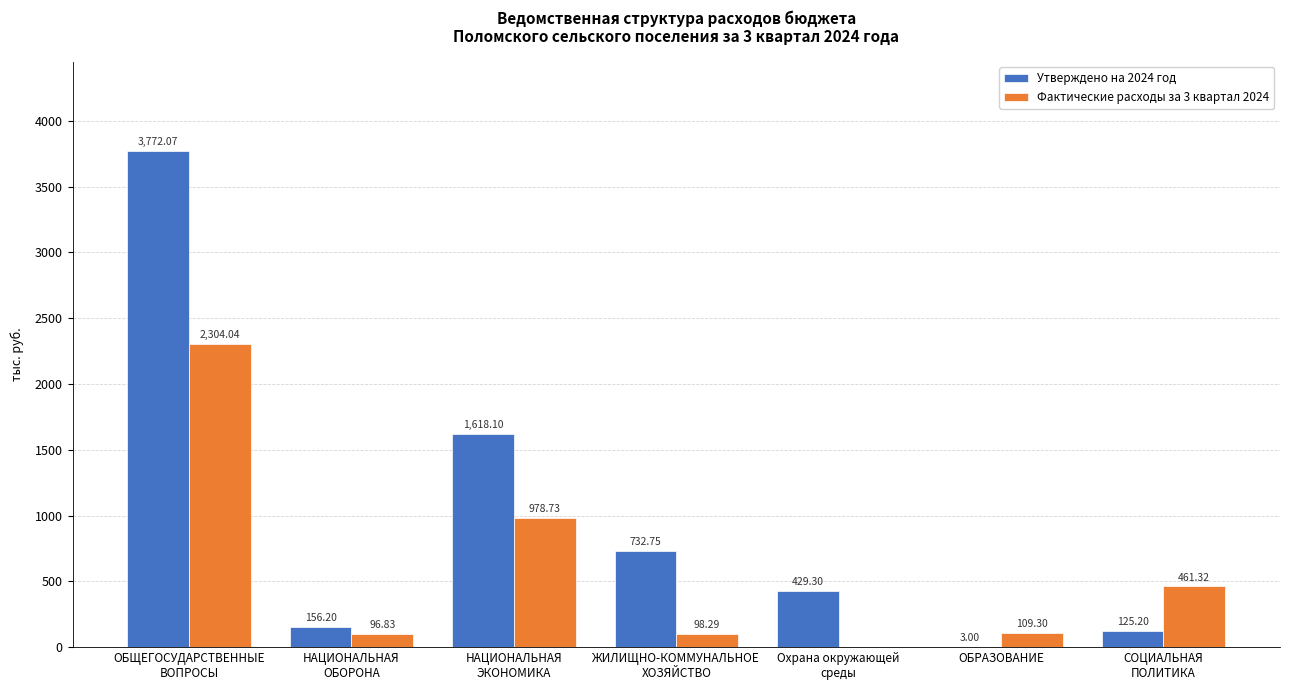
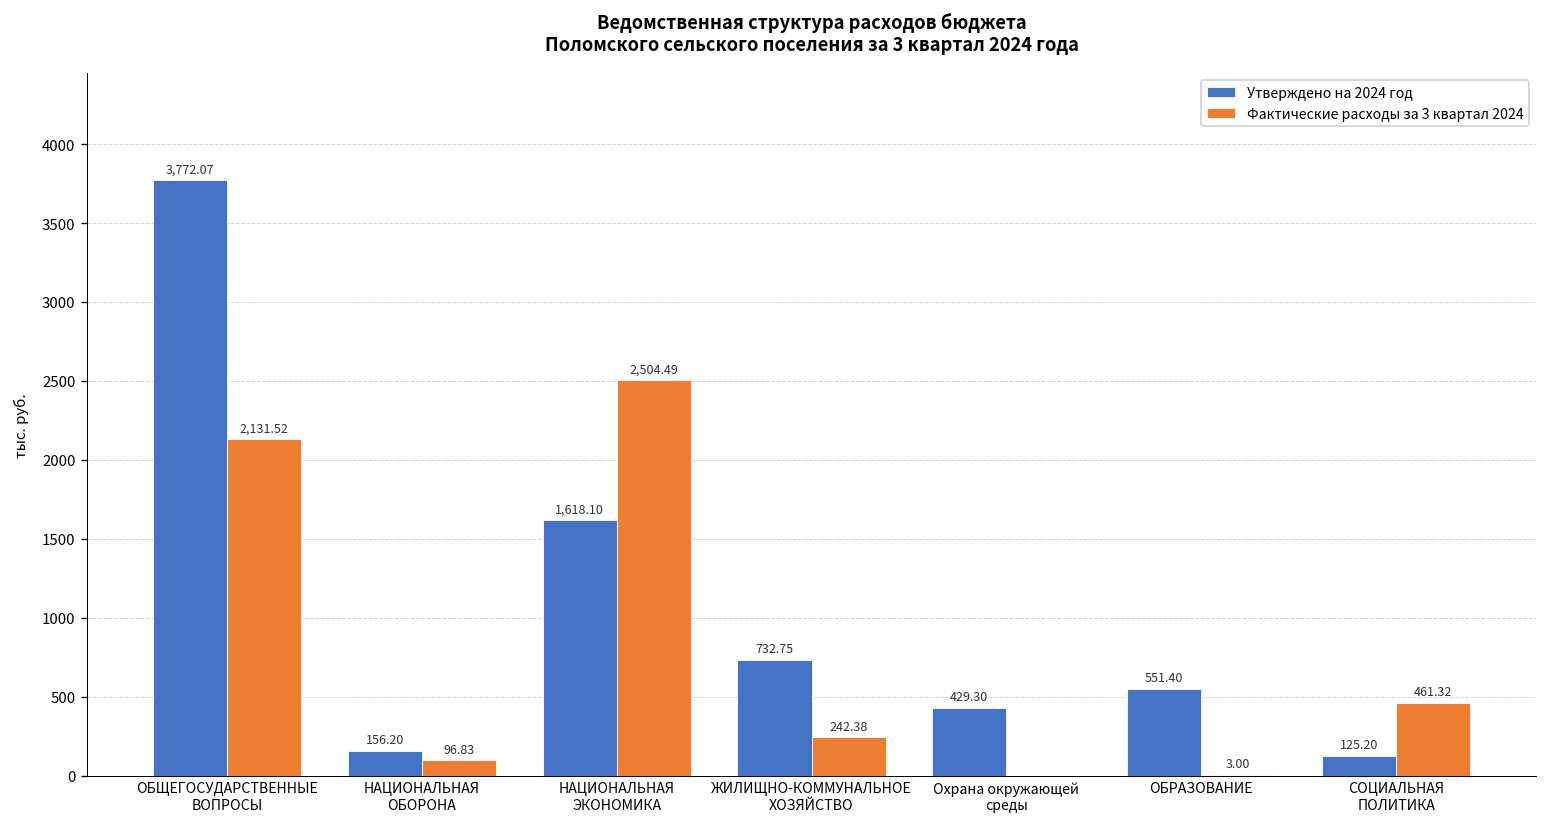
  {
    "Утверждено на 2024 год": {
      "ОБЩЕГОСУДАРСТВЕННЫЕ ВОПРОСЫ": "3,772.07",
      "НАЦИОНАЛЬНАЯ ОБОРОНА": "156.20",
      "НАЦИОНАЛЬНАЯ ЭКОНОМИКА": "1,618.10",
      "ЖИЛИЩНО-КОММУНАЛЬНОЕ ХОЗЯЙСТВО": "732.75",
      "Охрана окружающей среды": "429.30",
-     "ОБРАЗОВАНИЕ": "3.00",
+     "ОБРАЗОВАНИЕ": "551.40",
      "СОЦИАЛЬНАЯ ПОЛИТИКА": "125.20"
    },
    "Фактические расходы за 3 квартал 2024": {
-     "ОБЩЕГОСУДАРСТВЕННЫЕ ВОПРОСЫ": "2,304.04",
+     "ОБЩЕГОСУДАРСТВЕННЫЕ ВОПРОСЫ": "2,131.52",
      "НАЦИОНАЛЬНАЯ ОБОРОНА": "96.83",
-     "НАЦИОНАЛЬНАЯ ЭКОНОМИКА": "978.73",
-     "ЖИЛИЩНО-КОММУНАЛЬНОЕ ХОЗЯЙСТВО": "98.29",
-     "ОБРАЗОВАНИЕ": "109.30",
+     "НАЦИОНАЛЬНАЯ ЭКОНОМИКА": "2,504.49",
+     "ЖИЛИЩНО-КОММУНАЛЬНОЕ ХОЗЯЙСТВО": "242.38",
+     "ОБРАЗОВАНИЕ": "3.00",
      "СОЦИАЛЬНАЯ ПОЛИТИКА": "461.32"
    }
  }
